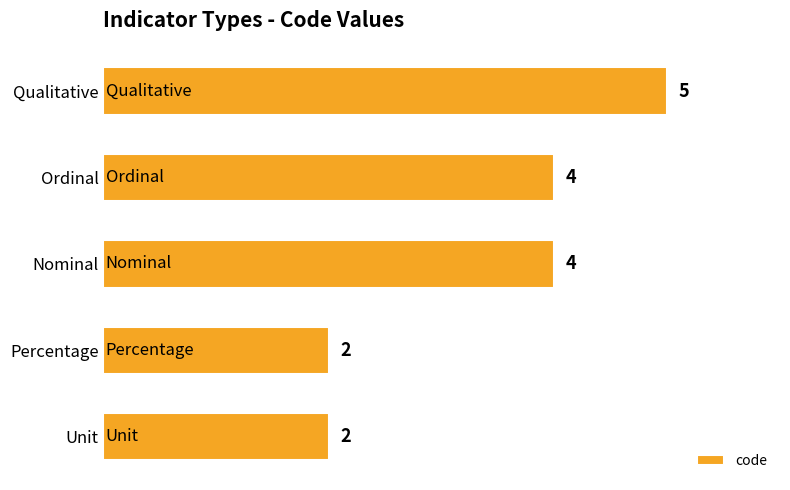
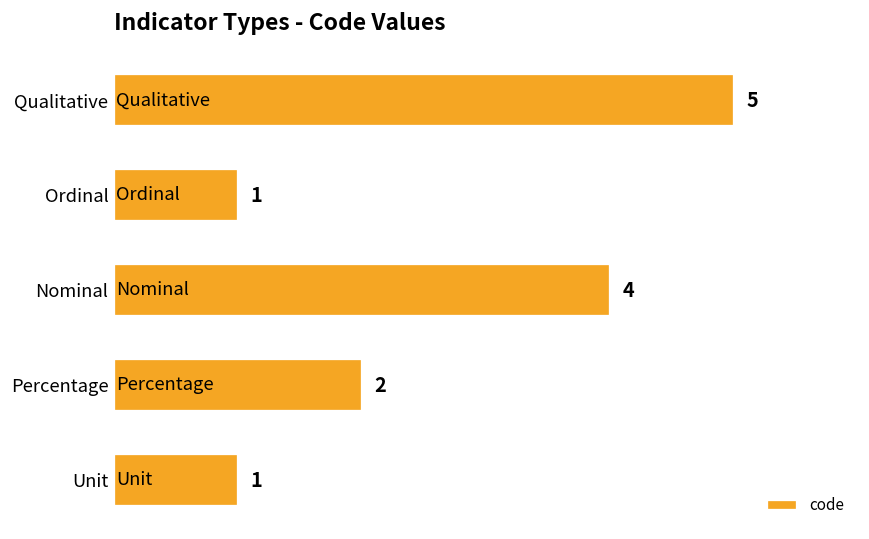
  {
    "Qualitative": 5,
-   "Ordinal": 4,
+   "Ordinal": 1,
    "Nominal": 4,
    "Percentage": 2,
-   "Unit": 2
+   "Unit": 1
  }
